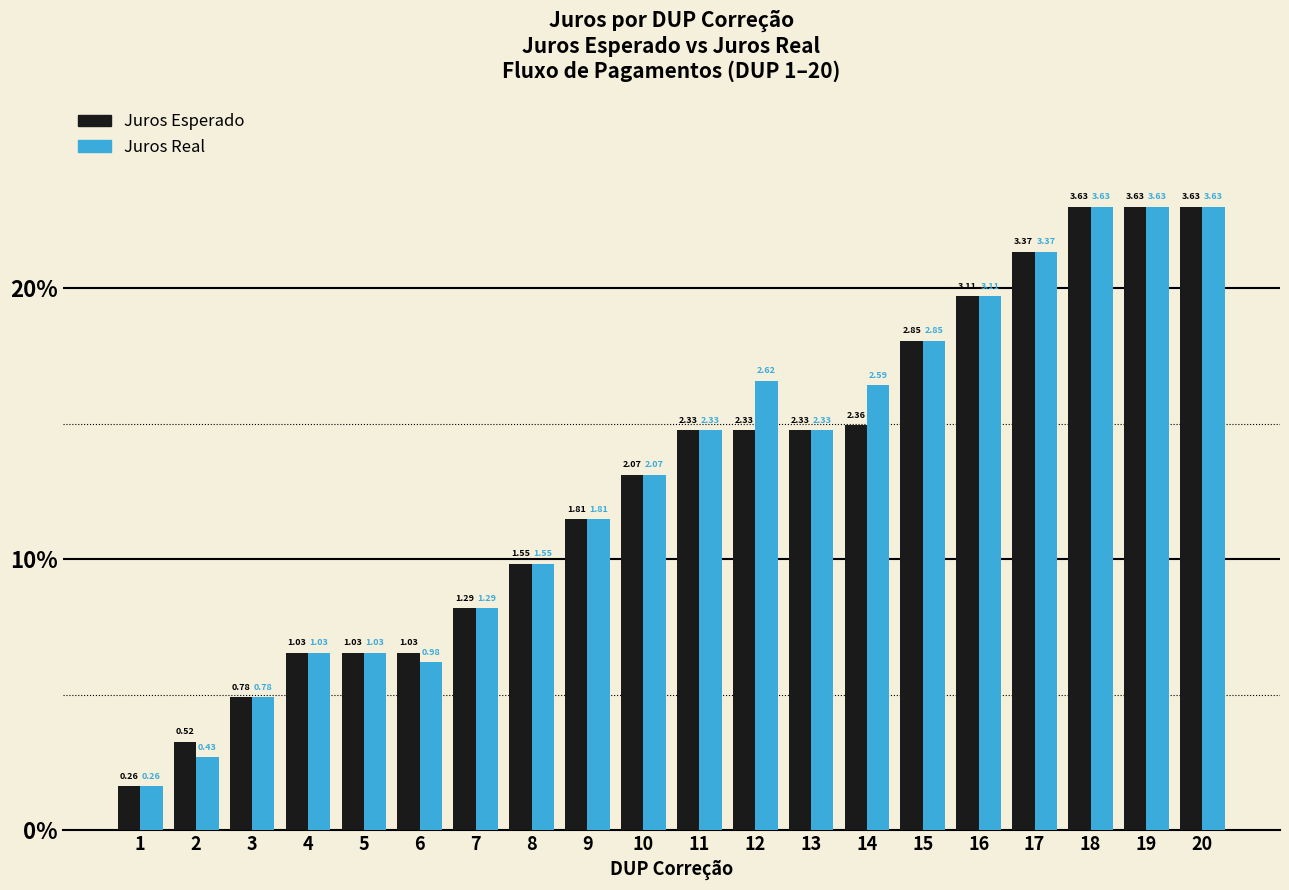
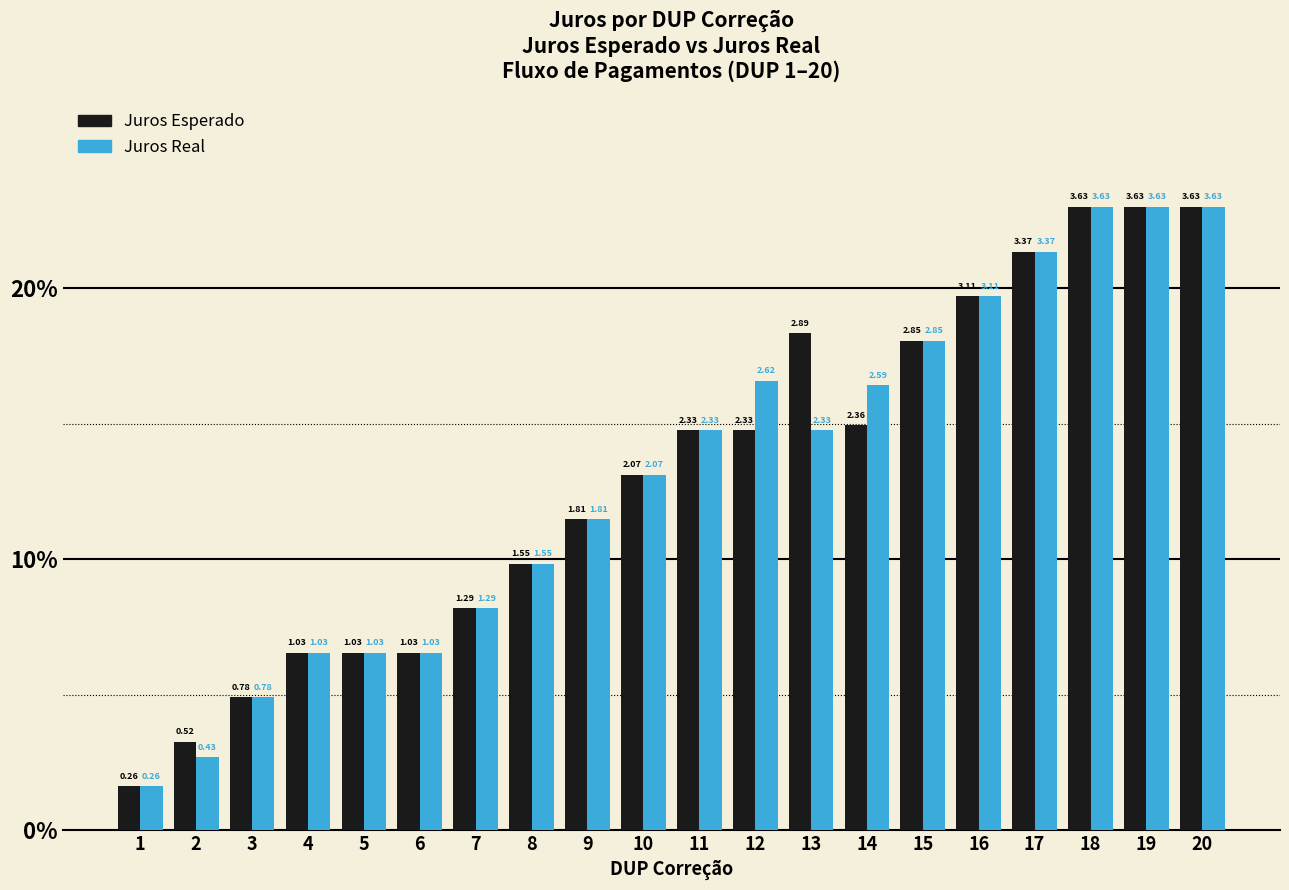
  {
    "Juros Esperado": {
-     "13": 2.33
+     "13": 2.89
    },
    "Juros Real": {
-     "6": 0.98
+     "6": 1.03
    }
  }
